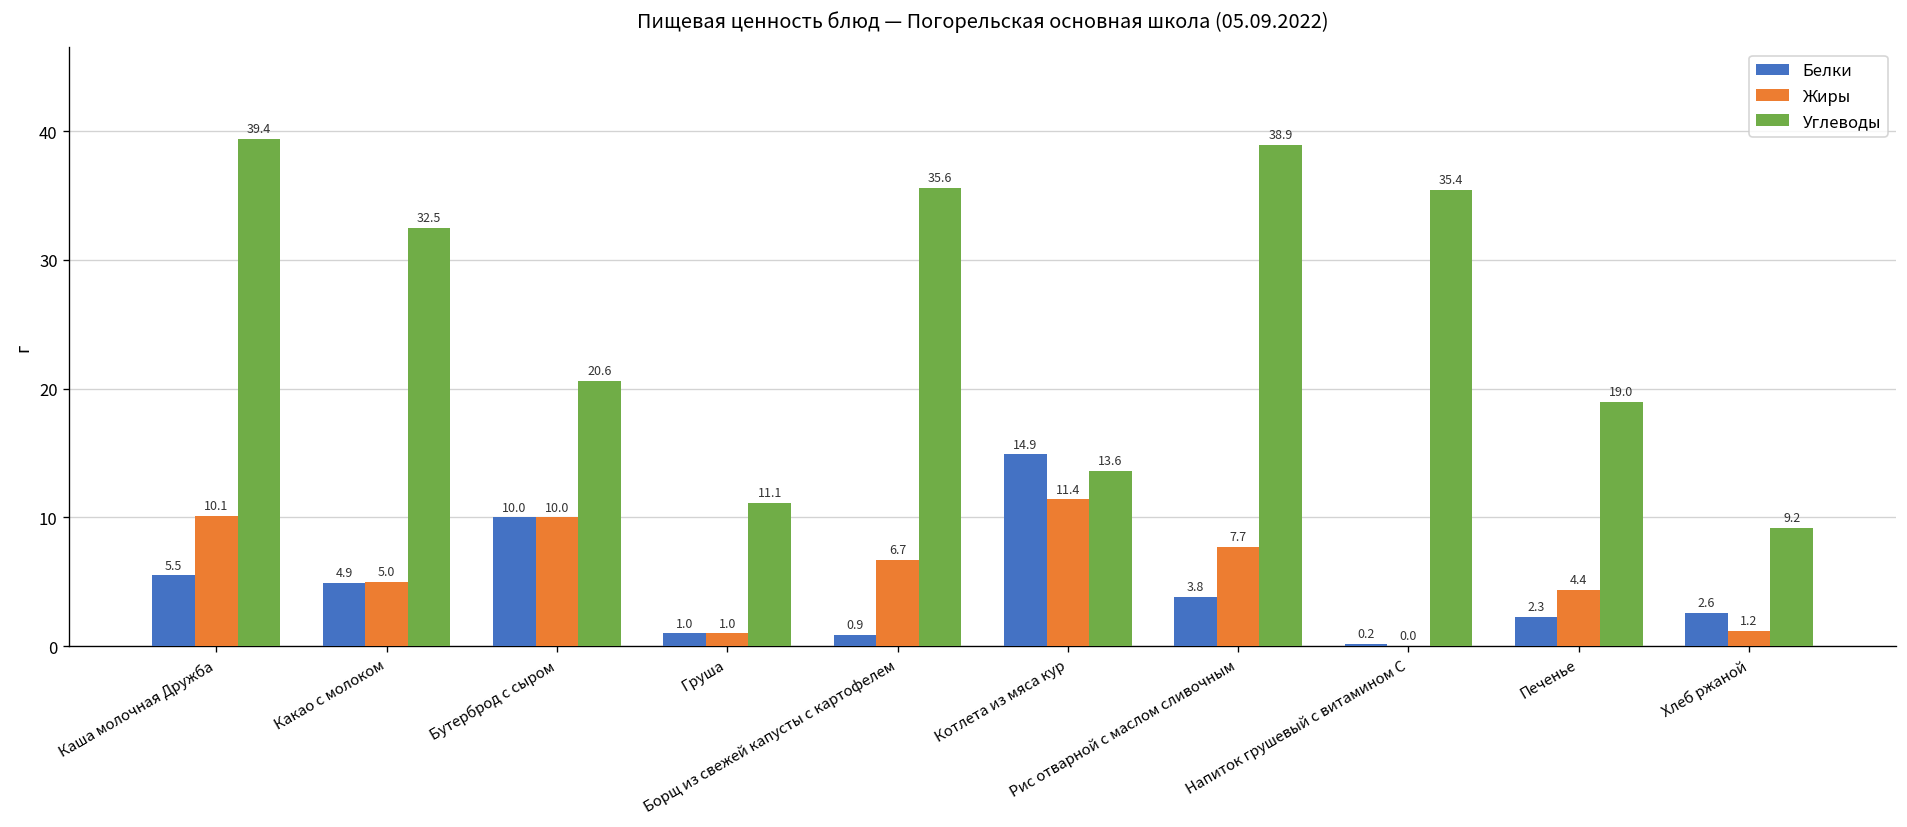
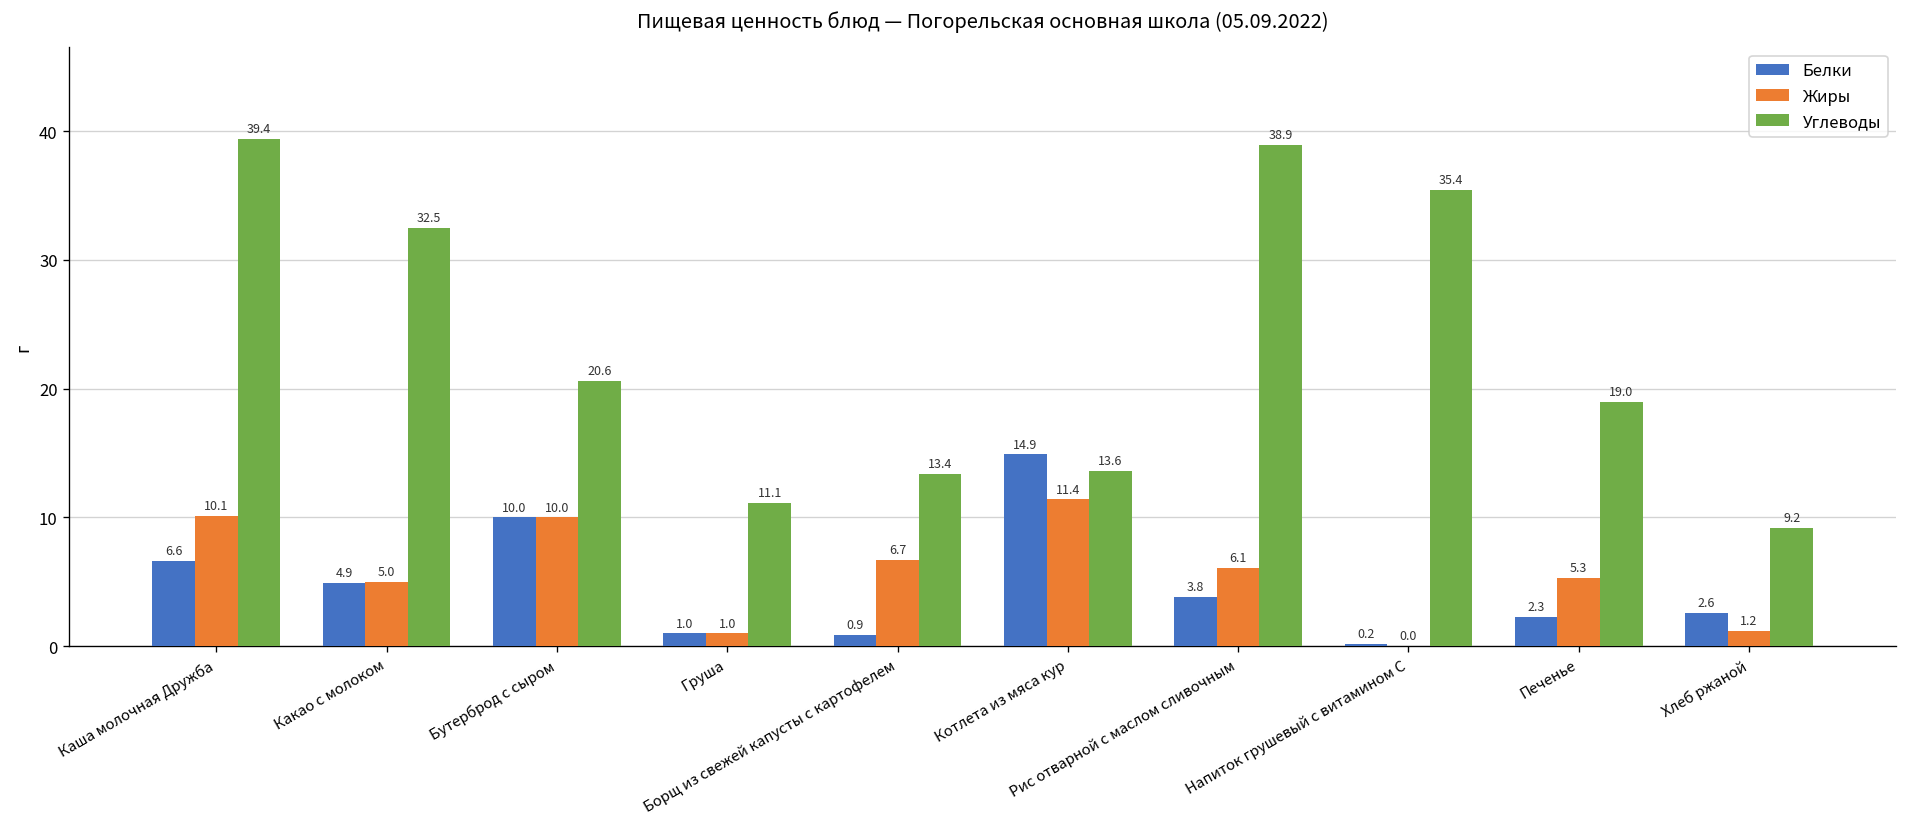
  {
    "Белки": {
-     "Каша молочная Дружба": 5.5,
+     "Каша молочная Дружба": 6.6,
      "Какао с молоком": 4.9,
      "Бутерброд с сыром": 10.0,
      "Груша": 1.0,
      "Борщ из свежей капусты с картофелем": 0.9,
      "Котлета из мяса кур": 14.9,
      "Рис отварной с маслом сливочным": 3.8,
      "Напиток грушевый с витамином С": 0.2,
      "Печенье": 2.3,
      "Хлеб ржаной": 2.6
    },
    "Жиры": {
      "Каша молочная Дружба": 10.1,
      "Какао с молоком": 5.0,
      "Бутерброд с сыром": 10.0,
      "Груша": 1.0,
      "Борщ из свежей капусты с картофелем": 6.7,
      "Котлета из мяса кур": 11.4,
-     "Рис отварной с маслом сливочным": 7.7,
+     "Рис отварной с маслом сливочным": 6.1,
      "Напиток грушевый с витамином С": 0.0,
-     "Печенье": 4.4,
+     "Печенье": 5.3,
      "Хлеб ржаной": 1.2
    },
    "Углеводы": {
      "Каша молочная Дружба": 39.4,
      "Какао с молоком": 32.5,
      "Бутерброд с сыром": 20.6,
      "Груша": 11.1,
-     "Борщ из свежей капусты с картофелем": 35.6,
+     "Борщ из свежей капусты с картофелем": 13.4,
      "Котлета из мяса кур": 13.6,
      "Рис отварной с маслом сливочным": 38.9,
      "Напиток грушевый с витамином С": 35.4,
      "Печенье": 19.0,
      "Хлеб ржаной": 9.2
    }
  }
